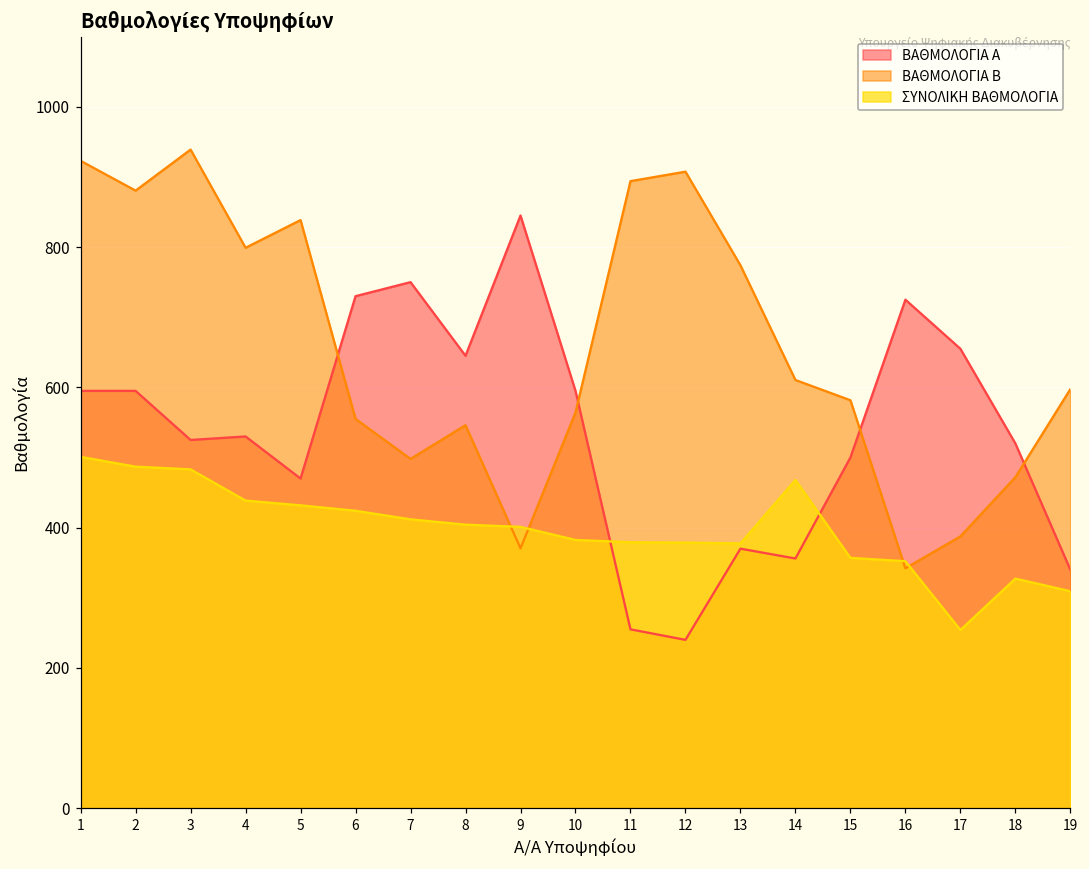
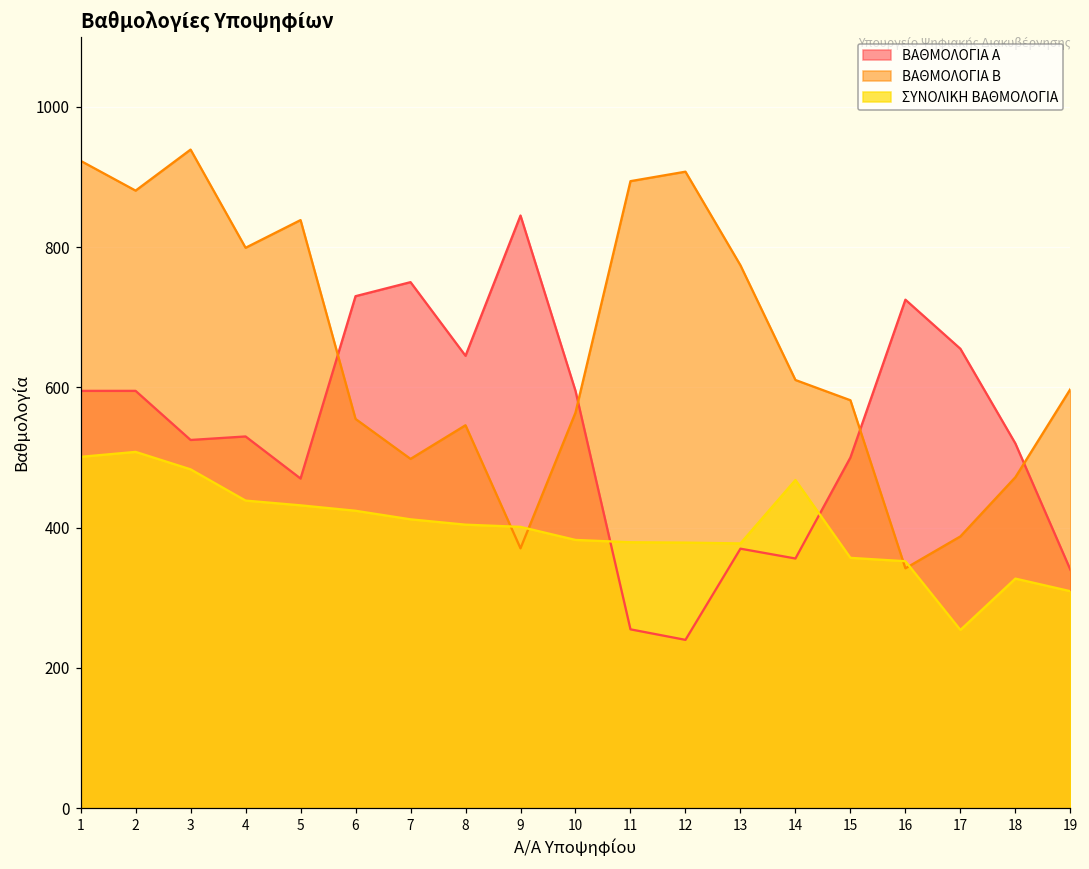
  {
    "ΒΑΘΜΟΛΟΓΙΑ Α": {
      "1": 600,
      "2": 600,
      "3": 530,
      "4": 530,
      "5": 470,
      "6": 730,
      "7": 750,
      "8": 650,
      "9": 850,
      "10": 600,
      "11": 260,
      "12": 240,
      "13": 370,
      "14": 360,
      "15": 500,
      "16": 730,
      "17": 660,
      "18": 520,
      "19": 340
    },
    "ΒΑΘΜΟΛΟΓΙΑ Β": {
      "1": 920,
      "2": 880,
      "3": 940,
      "4": 800,
      "5": 840,
      "6": 560,
      "7": 500,
      "8": 550,
      "9": 370,
      "10": 560,
      "11": 890,
      "12": 910,
      "13": 770,
      "14": 610,
      "15": 580,
      "16": 340,
      "17": 390,
      "18": 470,
      "19": 600
    },
    "ΣΥΝΟΛΙΚΗ ΒΑΘΜΟΛΟΓΙΑ": {
      "1": 500,
-     "2": 490,
+     "2": 510,
      "3": 480,
      "4": 440,
      "5": 430,
      "6": 420,
      "7": 410,
      "8": 400,
      "9": 400,
      "10": 380,
      "11": 380,
      "12": 380,
      "13": 380,
      "14": 470,
      "15": 360,
      "16": 350,
      "17": 250,
      "18": 330,
      "19": 310
    }
  }
